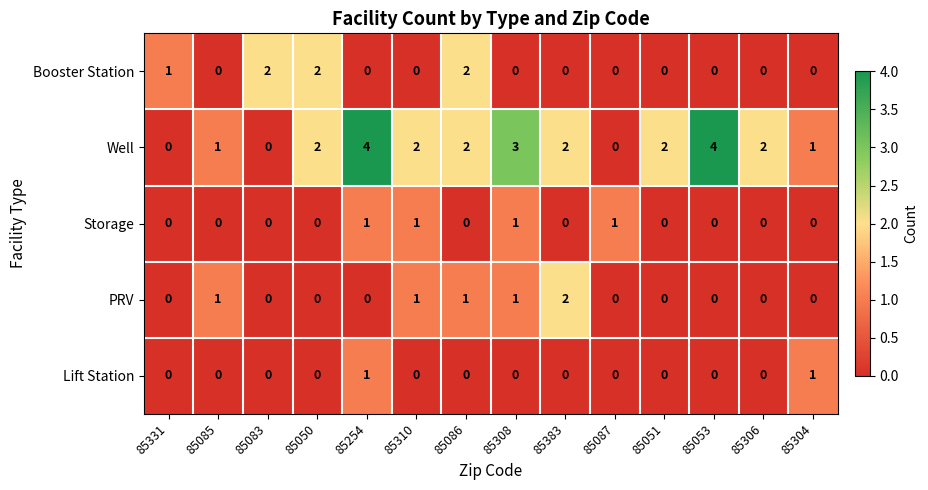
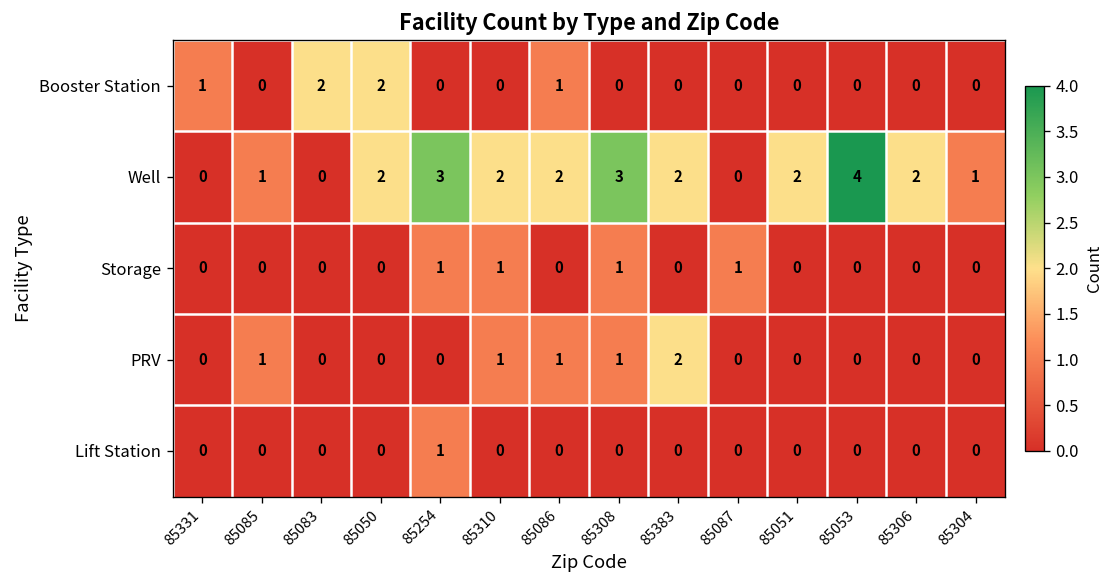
  {
    "Booster Station": {
      "85331": 1,
      "85085": 0,
      "85083": 2,
      "85050": 2,
      "85254": 0,
      "85310": 0,
-     "85086": 2,
+     "85086": 1,
      "85308": 0,
      "85383": 0,
      "85087": 0,
      "85051": 0,
      "85053": 0,
      "85306": 0,
      "85304": 0
    },
    "Well": {
      "85331": 0,
      "85085": 1,
      "85083": 0,
      "85050": 2,
-     "85254": 4,
+     "85254": 3,
      "85310": 2,
      "85086": 2,
      "85308": 3,
      "85383": 2,
      "85087": 0,
      "85051": 2,
      "85053": 4,
      "85306": 2,
      "85304": 1
    },
    "Storage": {
      "85331": 0,
      "85085": 0,
      "85083": 0,
      "85050": 0,
      "85254": 1,
      "85310": 1,
      "85086": 0,
      "85308": 1,
      "85383": 0,
      "85087": 1,
      "85051": 0,
      "85053": 0,
      "85306": 0,
      "85304": 0
    },
    "PRV": {
      "85331": 0,
      "85085": 1,
      "85083": 0,
      "85050": 0,
      "85254": 0,
      "85310": 1,
      "85086": 1,
      "85308": 1,
      "85383": 2,
      "85087": 0,
      "85051": 0,
      "85053": 0,
      "85306": 0,
      "85304": 0
    },
    "Lift Station": {
      "85331": 0,
      "85085": 0,
      "85083": 0,
      "85050": 0,
      "85254": 1,
      "85310": 0,
      "85086": 0,
      "85308": 0,
      "85383": 0,
      "85087": 0,
      "85051": 0,
      "85053": 0,
      "85306": 0,
-     "85304": 1
+     "85304": 0
    }
  }
